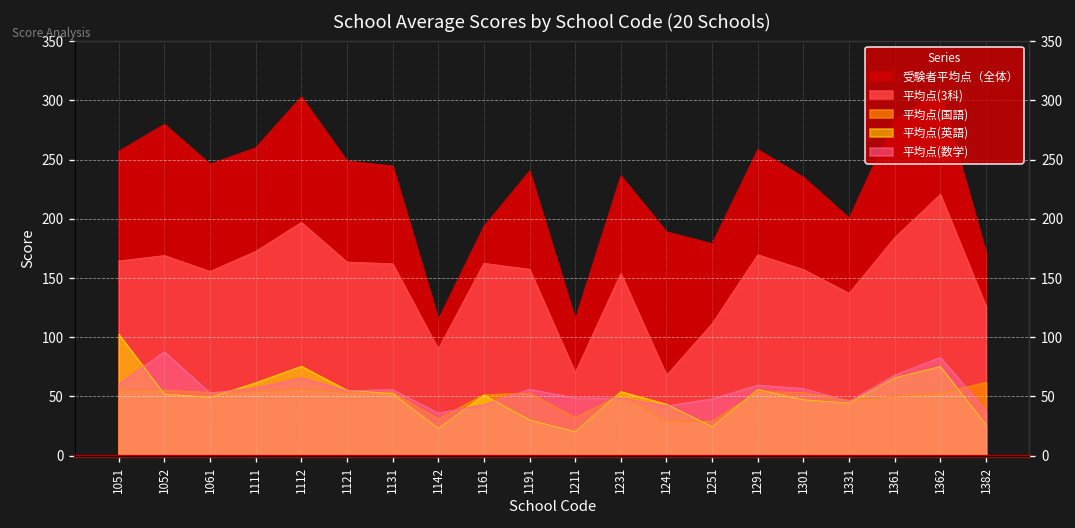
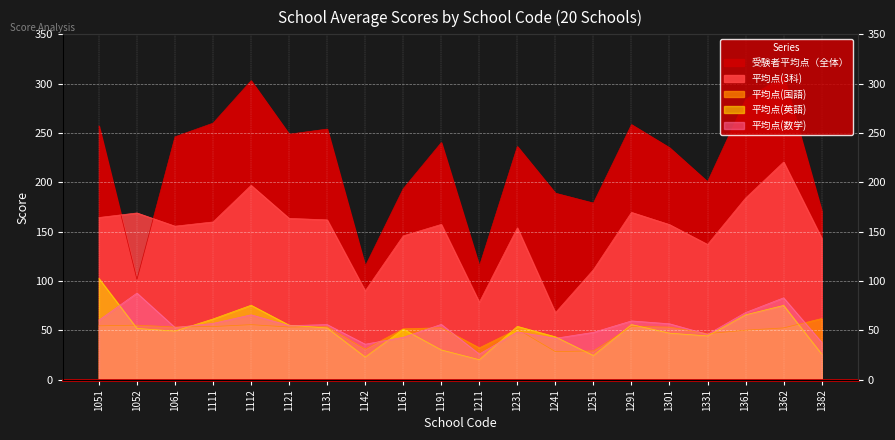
  {
    "受験者平均点（全体）": {
      "1051": 260,
-     "1052": 280,
+     "1052": 100,
      "1061": 250,
      "1111": 260,
      "1112": 300,
      "1121": 250,
-     "1131": 240,
+     "1131": 250,
      "1142": 120,
      "1161": 190,
      "1191": 240,
      "1211": 120,
      "1231": 240,
      "1241": 190,
      "1251": 180,
      "1291": 260,
      "1301": 240,
      "1331": 200,
      "1382": 170
    },
    "平均点(3科)": {
      "1051": 160,
      "1052": 170,
      "1061": 160,
-     "1111": 170,
+     "1111": 160,
      "1112": 200,
      "1121": 160,
      "1131": 160,
      "1142": 90,
-     "1161": 160,
+     "1161": 150,
      "1191": 160,
-     "1211": 70,
+     "1211": 80,
      "1231": 150,
      "1241": 70,
      "1251": 110,
      "1291": 170,
      "1301": 160,
      "1331": 140,
      "1361": 180,
      "1362": 220,
-     "1382": 130
+     "1382": 140
    },
    "平均点(国語)": {
      "1051": 50,
      "1052": 60,
      "1111": 50,
      "1112": 60,
      "1142": 30,
      "1191": 50,
      "1211": 30,
      "1231": 50,
      "1241": 30,
      "1251": 30,
      "1301": 50,
      "1361": 50,
      "1362": 50,
      "1382": 60
    },
    "平均点(英語)": {
      "1051": 100,
      "1052": 50,
      "1061": 50,
      "1111": 60,
      "1112": 80,
      "1142": 20,
      "1191": 30,
      "1211": 20,
      "1231": 50,
      "1251": 20,
      "1301": 50,
      "1362": 80,
      "1382": 30
    },
    "平均点(数学)": {
      "1051": 60,
      "1052": 90,
      "1111": 60,
      "1112": 70,
      "1142": 40,
      "1161": 40,
      "1191": 60,
-     "1211": 50,
+     "1211": 30,
      "1231": 50,
      "1251": 50,
      "1291": 60,
      "1301": 60,
      "1362": 80,
      "1382": 40
    }
  }
